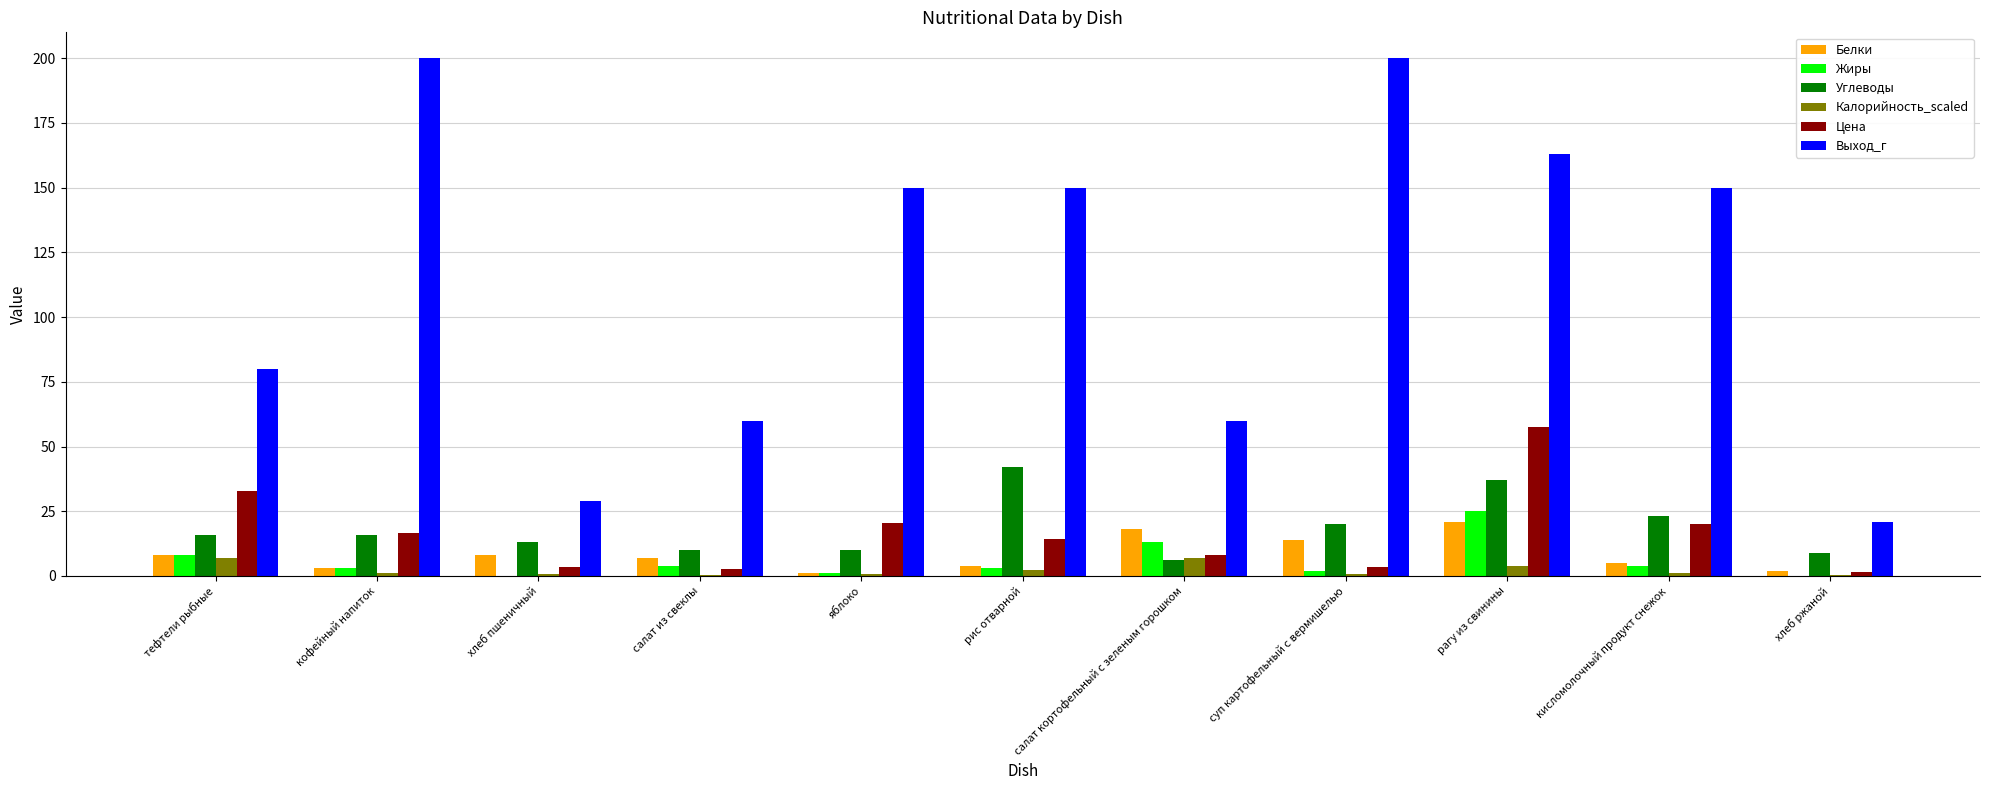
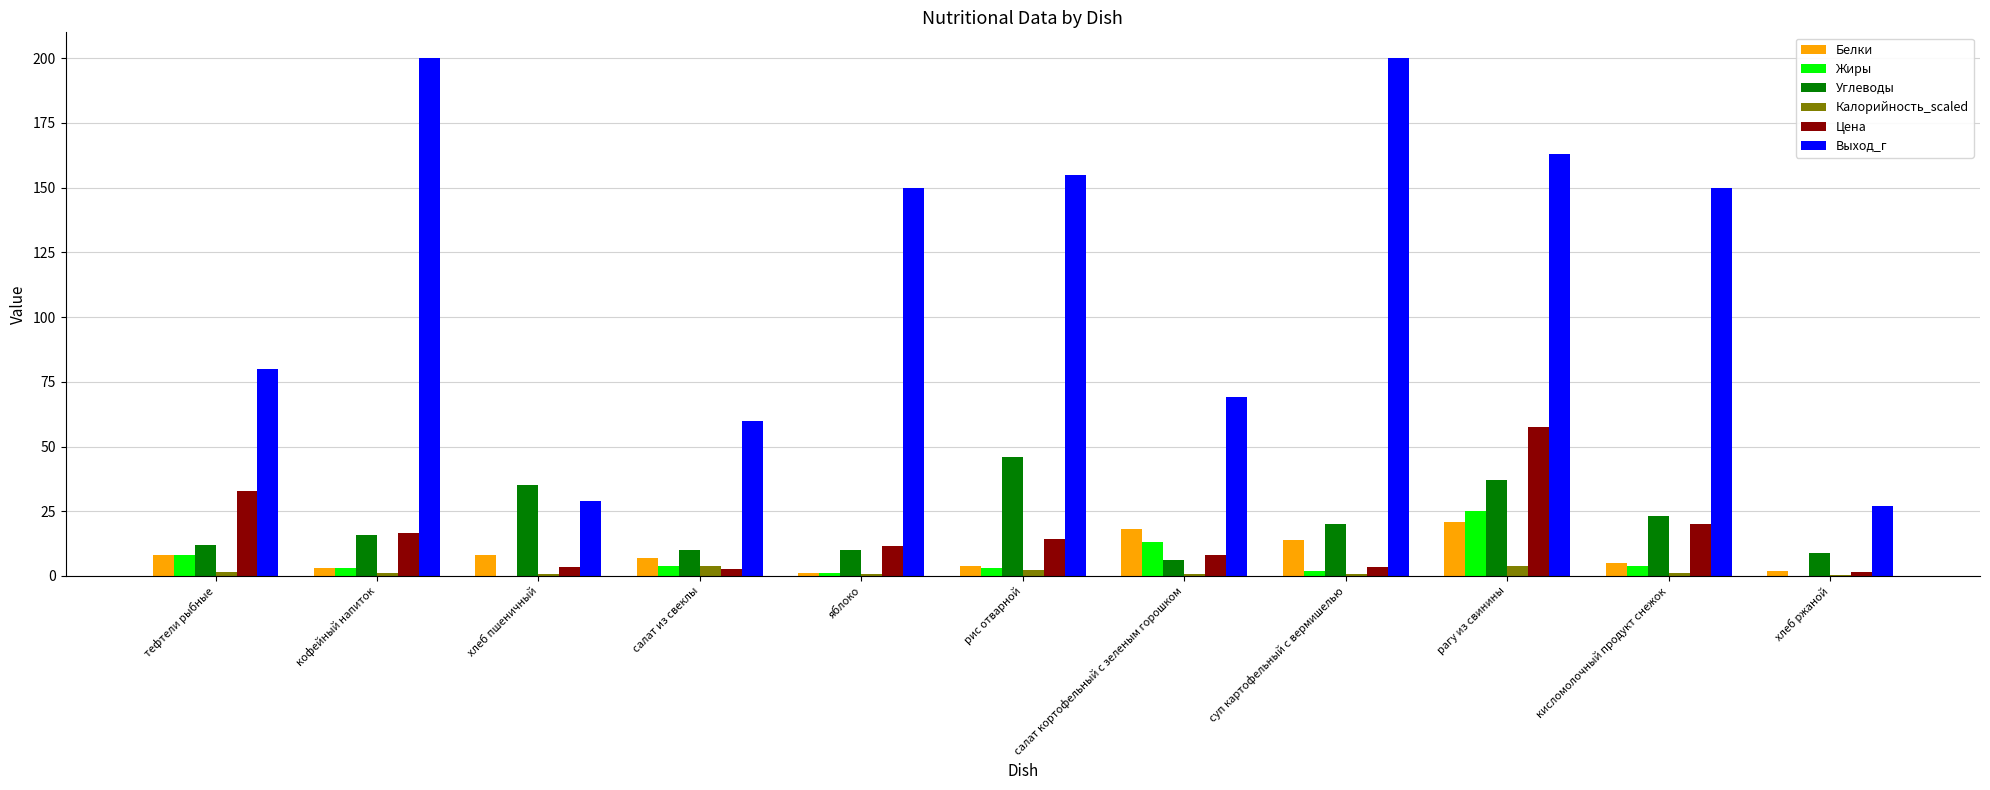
  {
    "Белки": {
      "тефтели рыбные": 8,
      "кофейный напиток": 3,
      "хлеб пшеничный": 8,
      "салат из свеклы": 7,
      "яблоко": 1,
      "рис отварной": 4,
      "салат кортофельный с зеленым горошком": 18,
      "суп картофельный с вермишелью": 14,
      "рагу из свинины": 21,
      "кисломолочный продукт снежок": 5,
      "хлеб ржаной": 2
    },
    "Жиры": {
      "тефтели рыбные": 8,
      "кофейный напиток": 3,
      "хлеб пшеничный": 0,
      "салат из свеклы": 4,
      "яблоко": 1,
      "рис отварной": 3,
      "салат кортофельный с зеленым горошком": 13,
      "суп картофельный с вермишелью": 2,
      "рагу из свинины": 25,
      "кисломолочный продукт снежок": 4,
      "хлеб ржаной": 0
    },
    "Углеводы": {
-     "тефтели рыбные": 16,
+     "тефтели рыбные": 12,
      "кофейный напиток": 16,
-     "хлеб пшеничный": 13,
+     "хлеб пшеничный": 35,
      "салат из свеклы": 10,
      "яблоко": 10,
-     "рис отварной": 42,
+     "рис отварной": 46,
      "салат кортофельный с зеленым горошком": 6,
      "суп картофельный с вермишелью": 20,
      "рагу из свинины": 37,
      "кисломолочный продукт снежок": 23,
      "хлеб ржаной": 9
    },
    "Калорийность_scaled": {
-     "тефтели рыбные": 7,
+     "тефтели рыбные": 2,
      "кофейный напиток": 1,
-     "салат из свеклы": 1,
+     "салат из свеклы": 4,
      "рис отварной": 2,
-     "салат кортофельный с зеленым горошком": 7,
+     "салат кортофельный с зеленым горошком": 1,
      "рагу из свинины": 4,
      "кисломолочный продукт снежок": 1
    },
    "Цена": {
      "тефтели рыбные": 33,
      "кофейный напиток": 17,
      "хлеб пшеничный": 4,
      "салат из свеклы": 3,
-     "яблоко": 21,
+     "яблоко": 11,
      "рис отварной": 14,
      "салат кортофельный с зеленым горошком": 8,
      "суп картофельный с вермишелью": 3,
      "рагу из свинины": 58,
      "кисломолочный продукт снежок": 20,
      "хлеб ржаной": 2
    },
    "Выход_г": {
      "тефтели рыбные": 80,
      "кофейный напиток": 200,
      "хлеб пшеничный": 29,
      "салат из свеклы": 60,
      "яблоко": 150,
-     "рис отварной": 150,
-     "салат кортофельный с зеленым горошком": 60,
+     "рис отварной": 155,
+     "салат кортофельный с зеленым горошком": 69,
      "суп картофельный с вермишелью": 200,
      "рагу из свинины": 163,
      "кисломолочный продукт снежок": 150,
-     "хлеб ржаной": 21
+     "хлеб ржаной": 27
    }
  }
